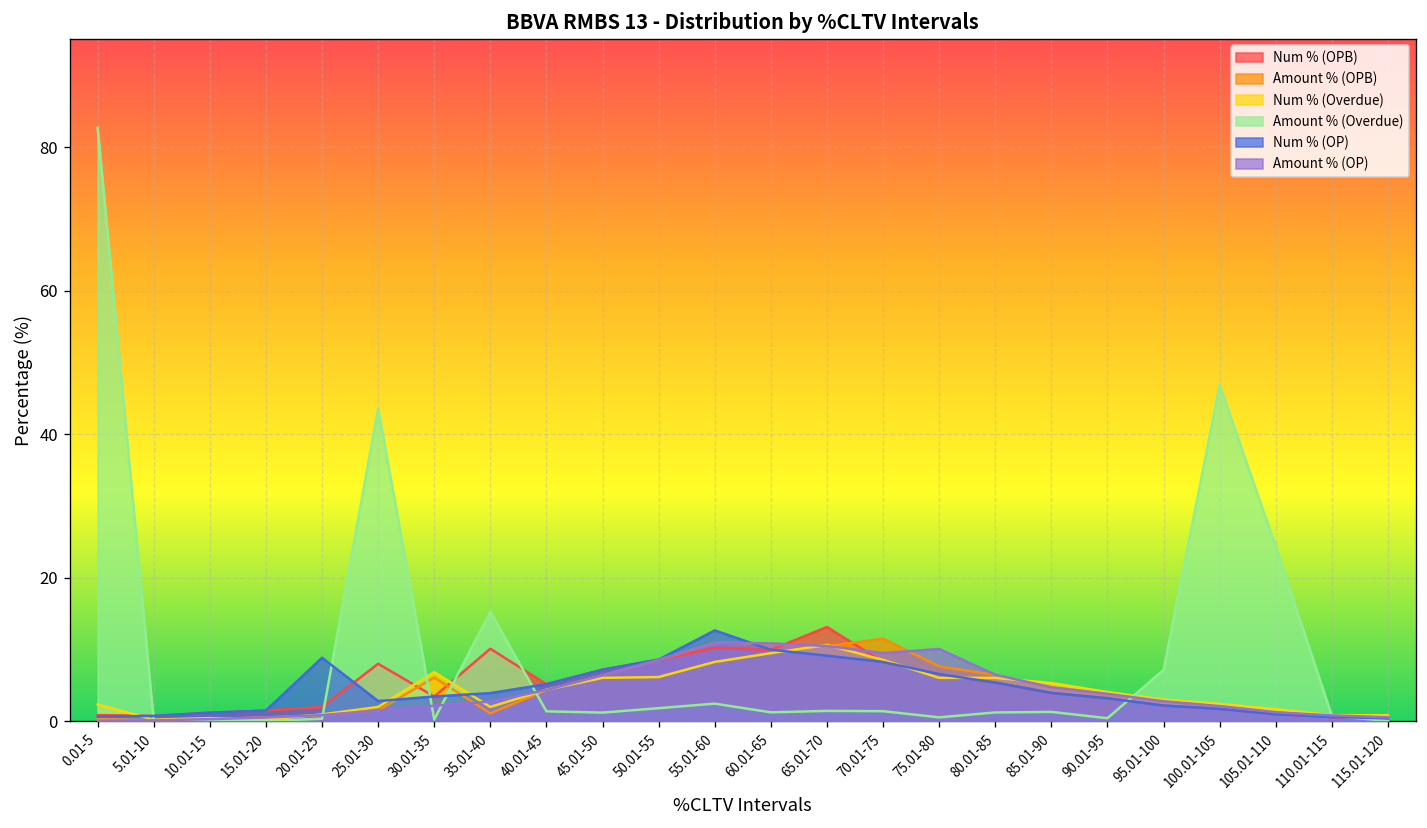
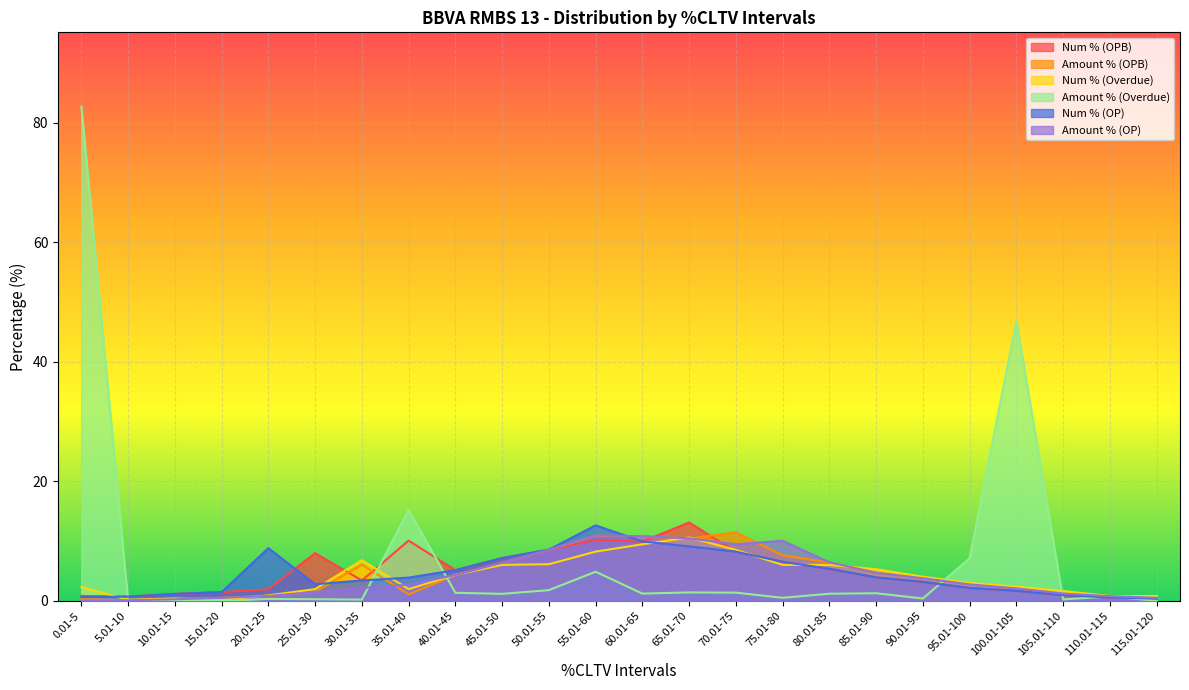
  {
    "Num % (OPB)": {
      "20.01-25": 2,
      "25.01-30": 8,
      "35.01-40": 10,
      "55.01-60": 10,
      "65.01-70": 13
    },
    "Amount % (OPB)": {
      "30.01-35": 6,
      "35.01-40": 1,
      "70.01-75": 12,
      "75.01-80": 8
    },
    "Num % (Overdue)": {
      "0.01-5": 2,
      "25.01-30": 2,
      "30.01-35": 7,
      "35.01-40": 2,
      "50.01-55": 6,
      "55.01-60": 8,
      "60.01-65": 9,
      "75.01-80": 6,
      "85.01-90": 5,
      "105.01-110": 2
    },
    "Amount % (Overdue)": {
      "0.01-5": 83,
      "20.01-25": 0,
-     "25.01-30": 44,
+     "25.01-30": 0,
      "30.01-35": 0,
      "35.01-40": 15,
      "40.01-45": 1,
      "45.01-50": 1,
      "50.01-55": 2,
-     "55.01-60": 2,
+     "55.01-60": 5,
      "60.01-65": 1,
      "65.01-70": 1,
      "70.01-75": 1,
      "75.01-80": 1,
      "80.01-85": 1,
      "85.01-90": 1,
      "90.01-95": 0,
      "95.01-100": 7,
      "100.01-105": 47,
-     "105.01-110": 24
+     "105.01-110": 0
    },
    "Num % (OP)": {
      "20.01-25": 9,
      "25.01-30": 3,
      "35.01-40": 4,
      "55.01-60": 13,
      "65.01-70": 9
    },
    "Amount % (OP)": {
      "30.01-35": 2,
      "35.01-40": 3,
      "70.01-75": 9,
      "75.01-80": 10
    }
  }
